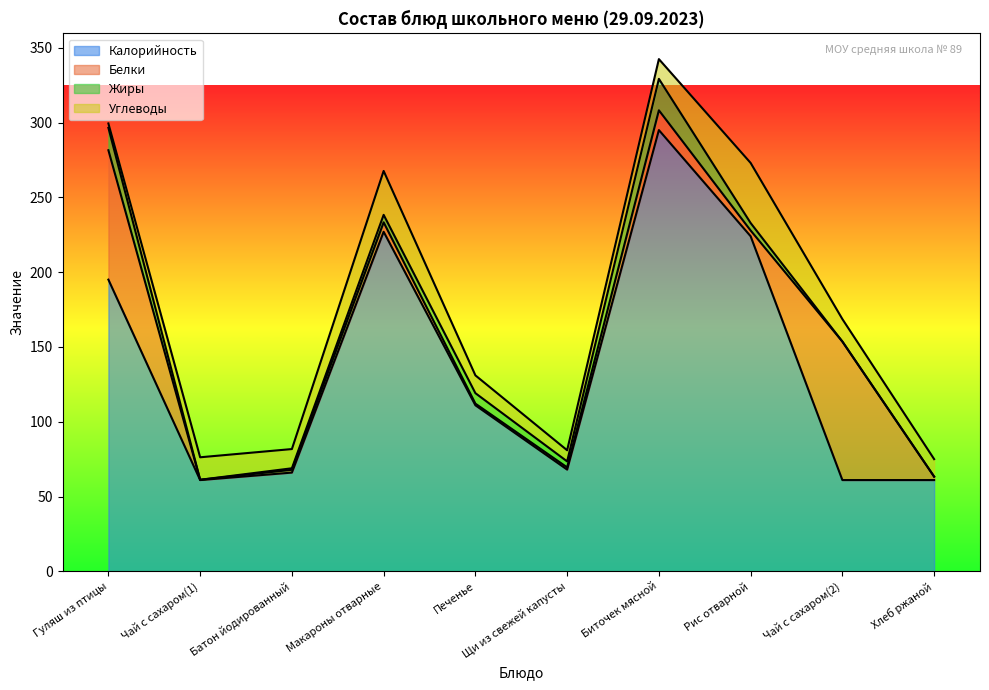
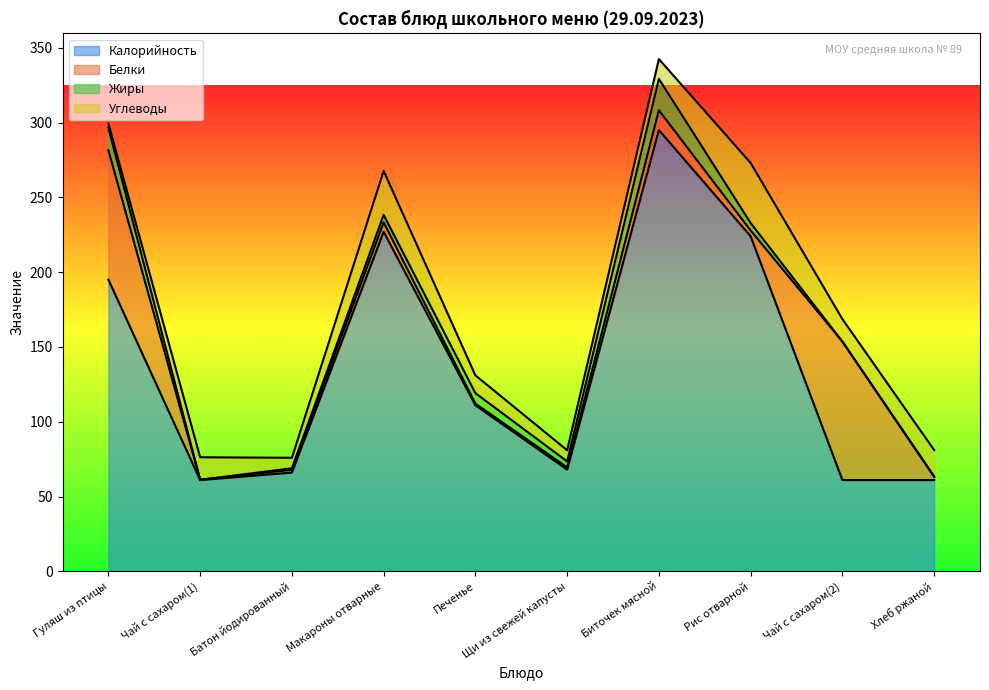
  {
    "Калорийность": {
      "Гуляш из птицы": 195,
      "Батон йодированный": 66,
      "Макароны отварные": 227,
      "Биточек мясной": 295,
      "Рис отварной": 224,
      "Чай с сахаром(2)": 61,
      "Хлеб ржаной": 61
    },
    "Белки": {
      "Гуляш из птицы": 87,
      "Макароны отварные": 6,
      "Биточек мясной": 13,
      "Рис отварной": 4
    },
    "Жиры": {
      "Гуляш из птицы": 15,
      "Макароны отварные": 5,
      "Печенье": 7,
      "Щи из свежей капусты": 4,
      "Биточек мясной": 21,
      "Рис отварной": 5
    },
    "Углеводы": {
      "Гуляш из птицы": 3,
      "Чай с сахаром(1)": 15,
-     "Батон йодированный": 13,
+     "Батон йодированный": 7,
      "Макароны отварные": 29,
      "Печенье": 12,
      "Щи из свежей капусты": 7,
      "Биточек мясной": 13,
      "Рис отварной": 40,
      "Чай с сахаром(2)": 15,
-     "Хлеб ржаной": 12
+     "Хлеб ржаной": 18
    }
  }
